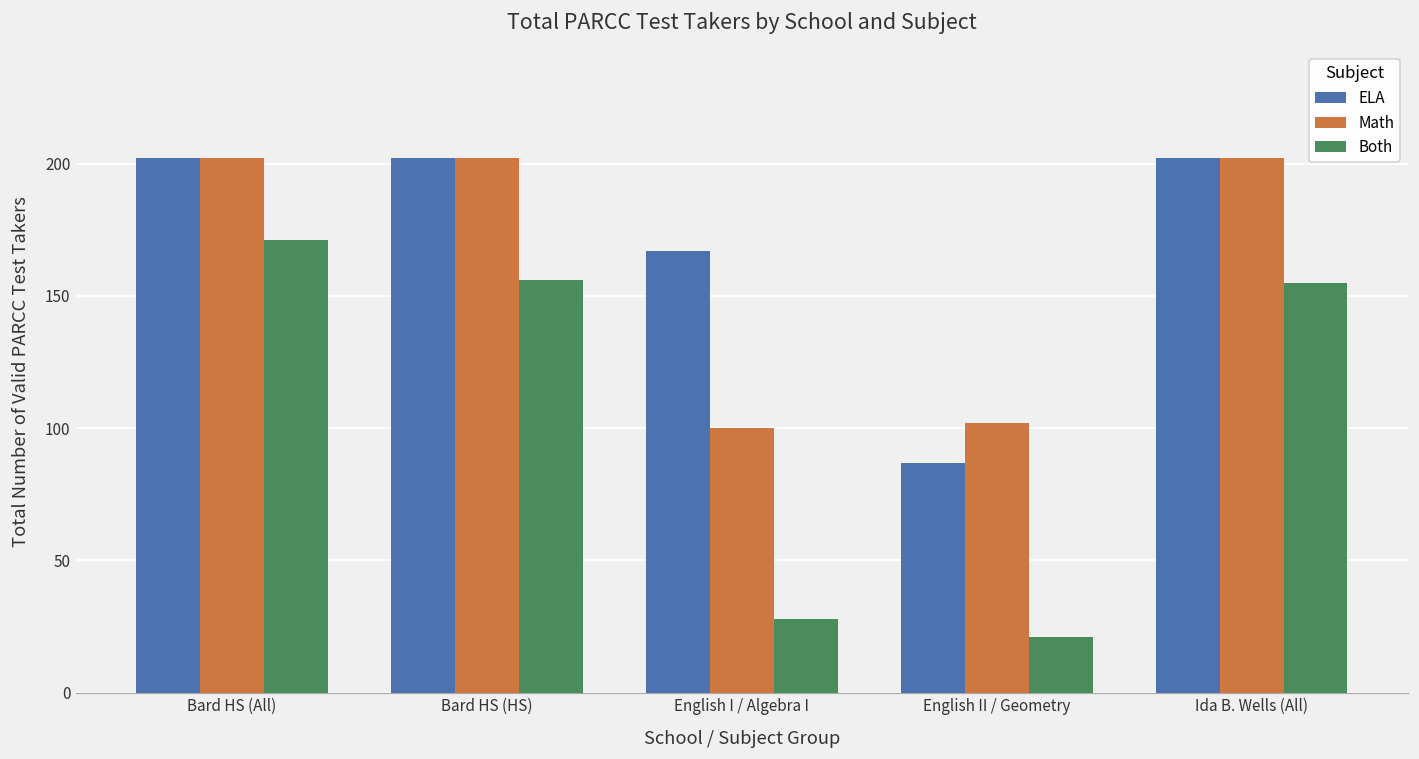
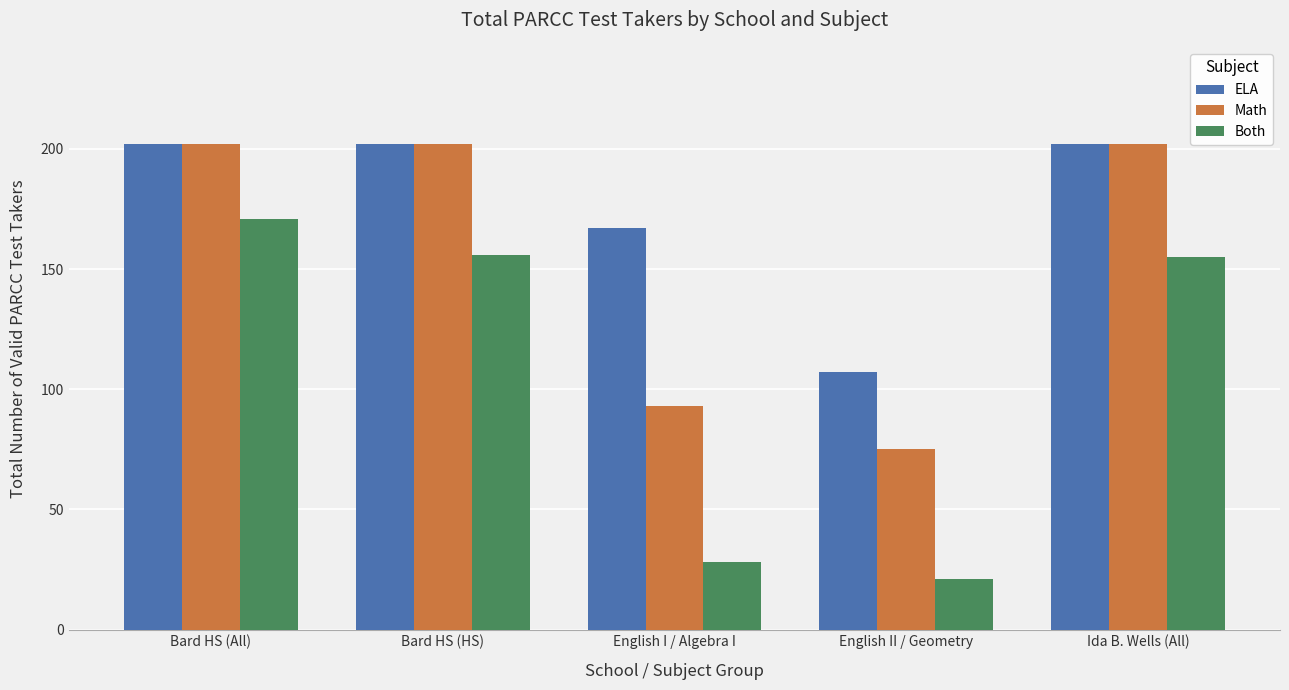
  {
    "ELA": {
      "Bard HS (All)": 202,
      "Bard HS (HS)": 202,
      "English I / Algebra I": 167,
-     "English II / Geometry": 87,
+     "English II / Geometry": 107,
      "Ida B. Wells (All)": 202
    },
    "Math": {
      "Bard HS (All)": 202,
      "Bard HS (HS)": 202,
-     "English I / Algebra I": 100,
-     "English II / Geometry": 102,
+     "English I / Algebra I": 93,
+     "English II / Geometry": 75,
      "Ida B. Wells (All)": 202
    },
    "Both": {
      "Bard HS (All)": 171,
      "Bard HS (HS)": 156,
      "English I / Algebra I": 28,
      "English II / Geometry": 21,
      "Ida B. Wells (All)": 155
    }
  }
